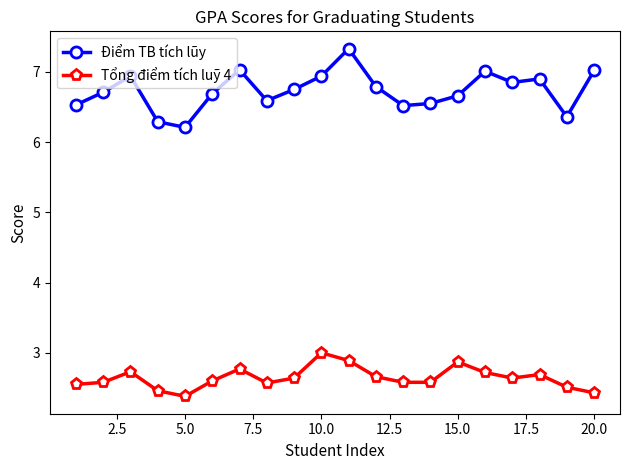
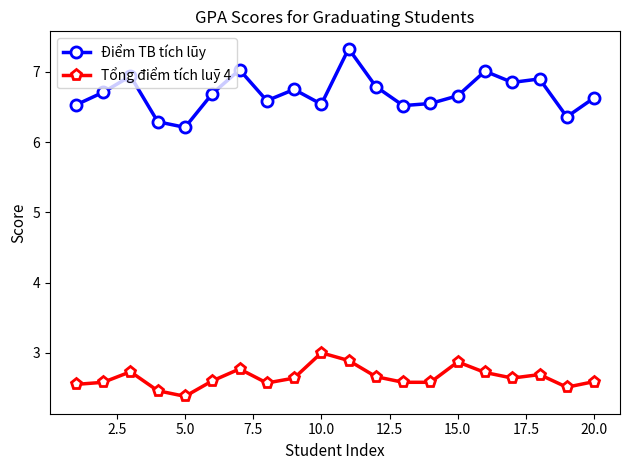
  {
    "Điểm TB tích lũy": {
      "5.0": 6.2,
-     "10.0": 6.9,
+     "10.0": 6.5,
      "15.0": 6.7,
-     "20.0": 7.0
+     "20.0": 6.6
    },
    "Tổng điểm tích luỹ 4": {
      "5.0": 2.4,
      "10.0": 3.0,
      "15.0": 2.9,
-     "20.0": 2.4
+     "20.0": 2.6
    }
  }
